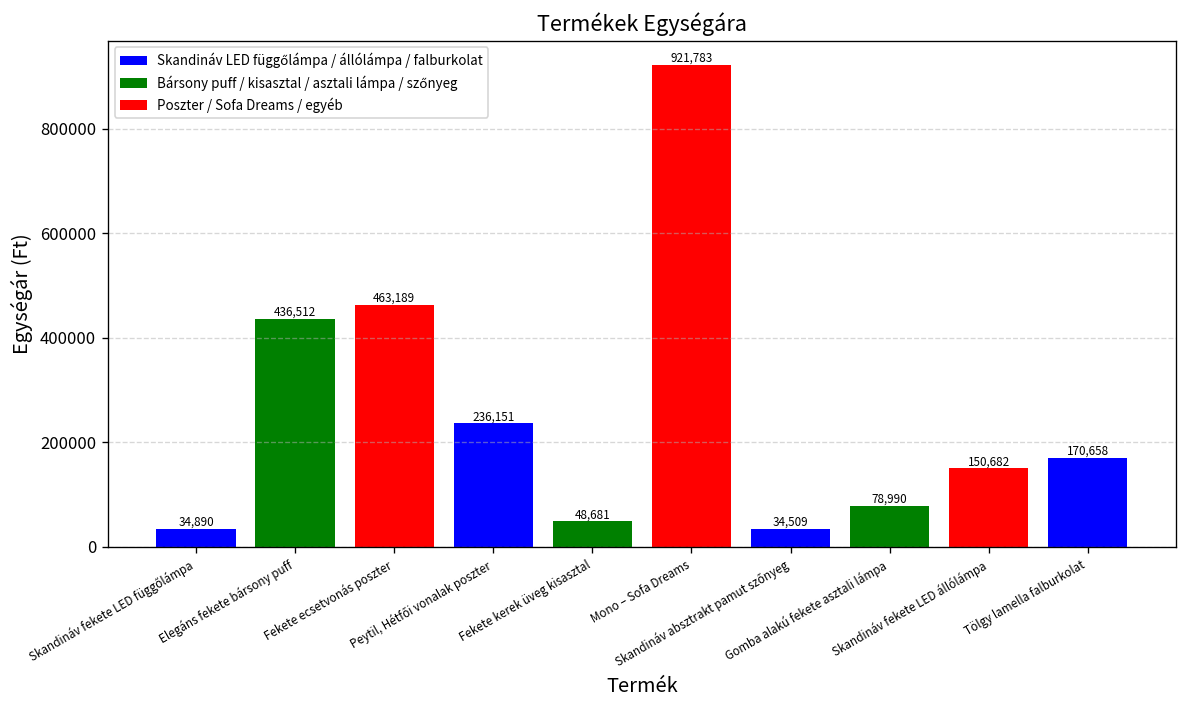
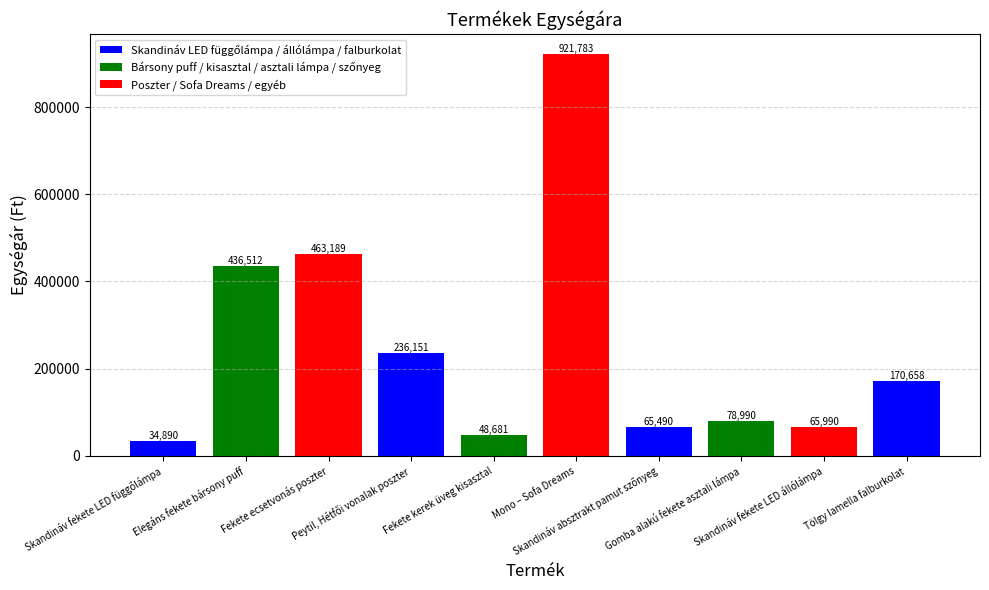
  {
    "Skandináv fekete LED függőlámpa": "34,890",
    "Elegáns fekete bársony puff": "436,512",
    "Fekete ecsetvonás poszter": "463,189",
    "Peytil, Hétfői vonalak poszter": "236,151",
    "Fekete kerek üveg kisasztal": "48,681",
    "Mono – Sofa Dreams": "921,783",
-   "Skandináv absztrakt pamut szőnyeg": "34,509",
+   "Skandináv absztrakt pamut szőnyeg": "65,490",
    "Gomba alakú fekete asztali lámpa": "78,990",
-   "Skandináv fekete LED állólámpa": "150,682",
+   "Skandináv fekete LED állólámpa": "65,990",
    "Tölgy lamella falburkolat": "170,658"
  }
